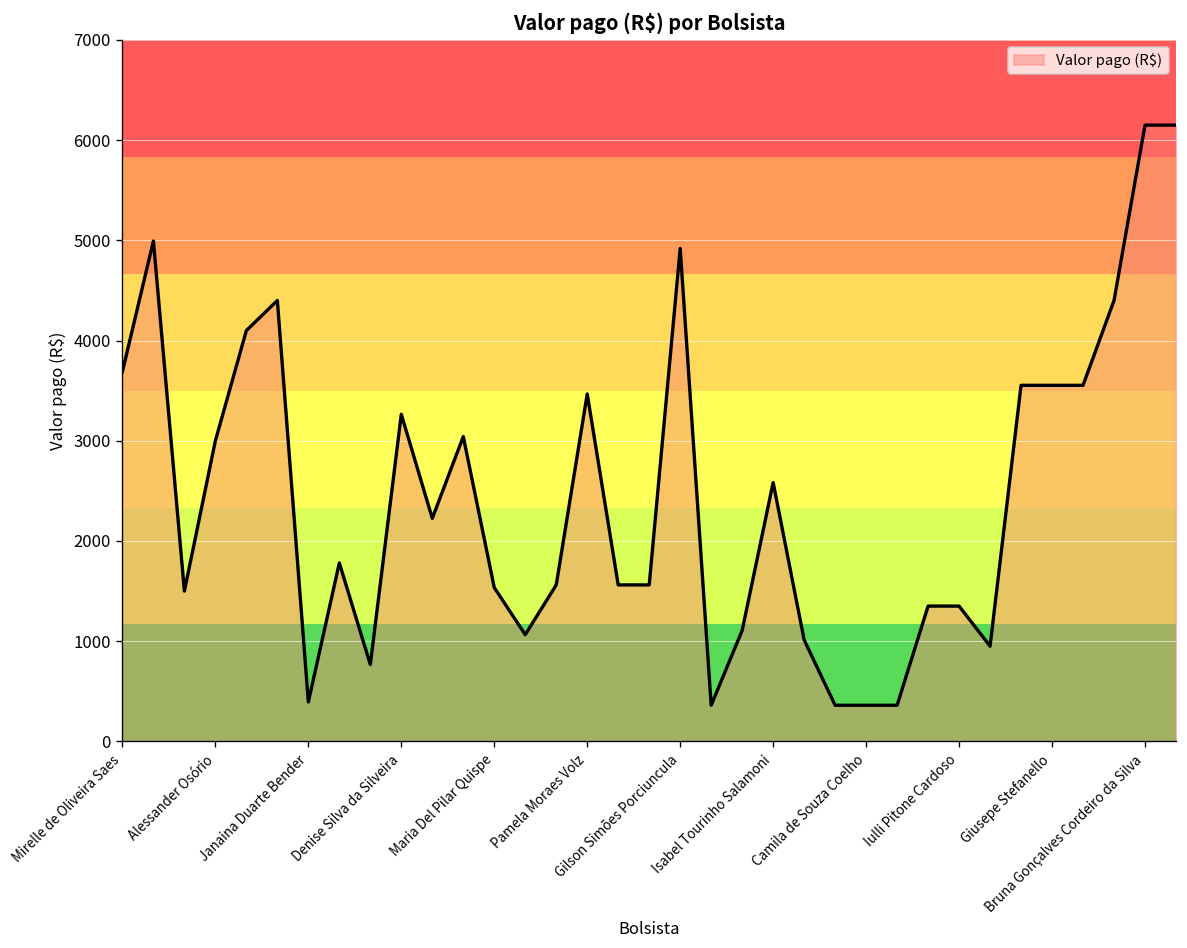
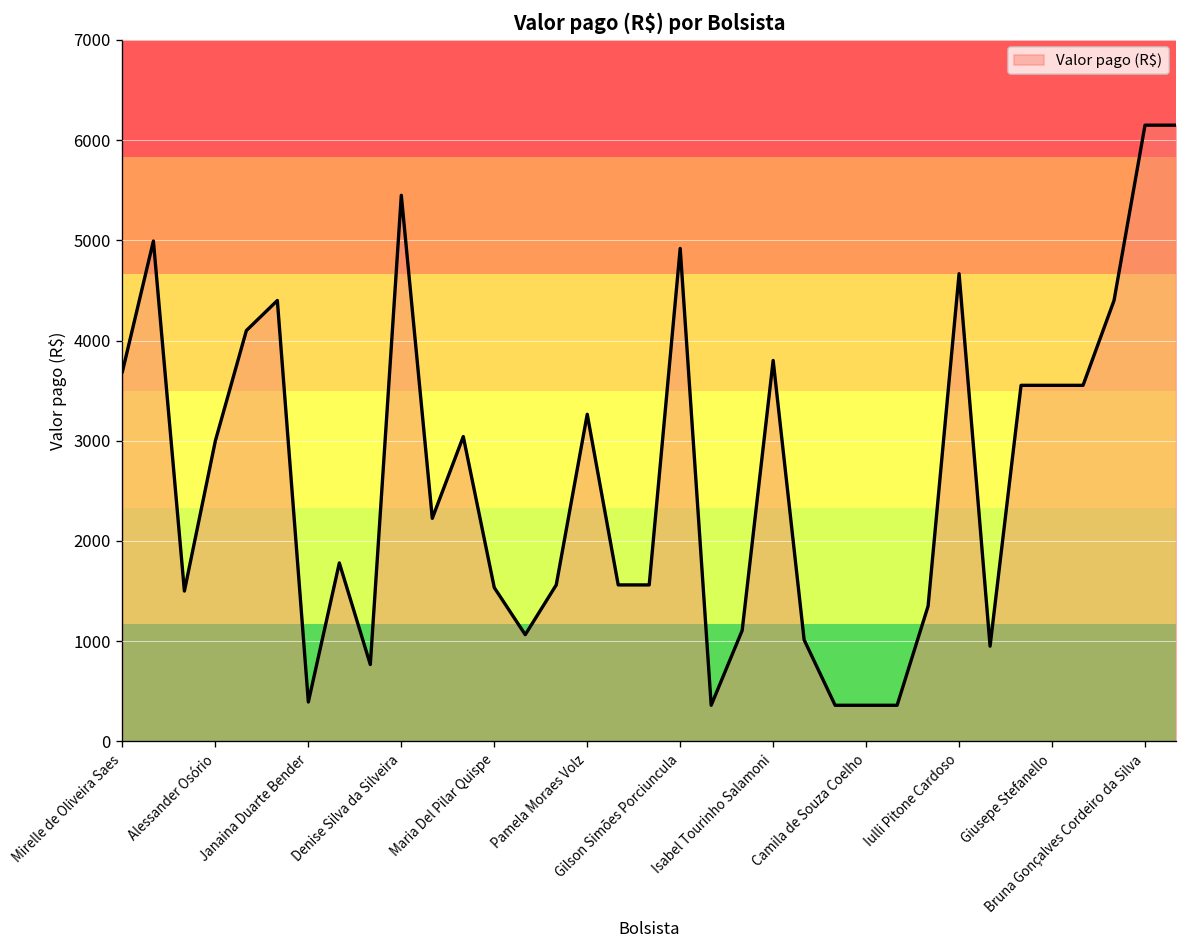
  {
    "Mirelle de Oliveira Saes": 3700,
    "Alessander Osório": 3000,
    "Janaina Duarte Bender": 400,
-   "Denise Silva da Silveira": 3300,
+   "Denise Silva da Silveira": 5500,
    "Maria Del Pilar Quispe": 1500,
-   "Pamela Moraes Volz": 3500,
+   "Pamela Moraes Volz": 3300,
    "Gilson Simões Porciuncula": 4900,
-   "Isabel Tourinho Salamoni": 2600,
+   "Isabel Tourinho Salamoni": 3800,
    "Camila de Souza Coelho": 400,
-   "Iulli Pitone Cardoso": 1400,
+   "Iulli Pitone Cardoso": 4700,
    "Giusepe Stefanello": 3600,
    "Bruna Gonçalves Cordeiro da Silva": 6200
  }
